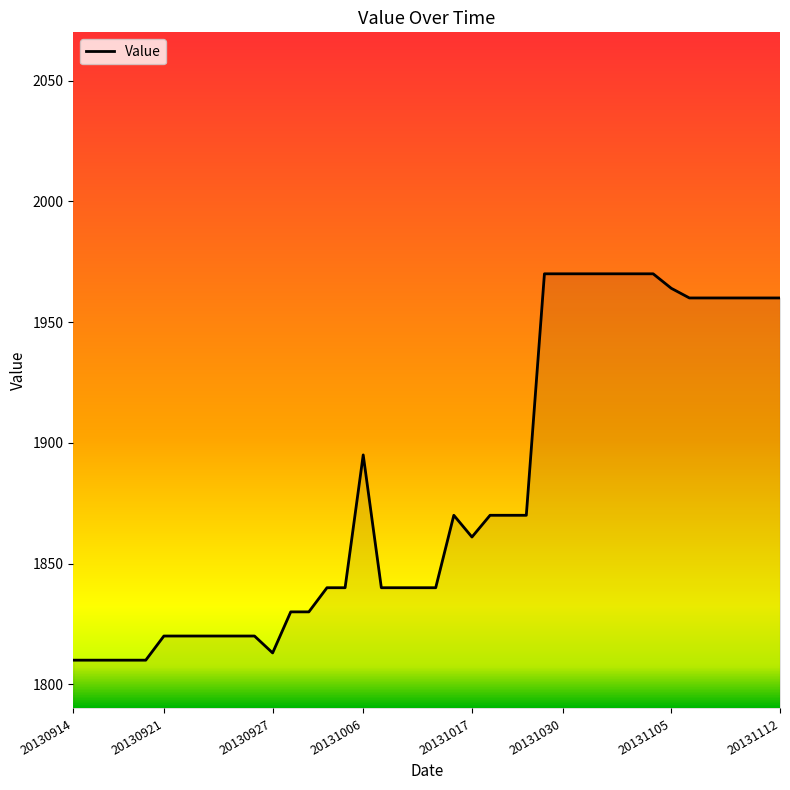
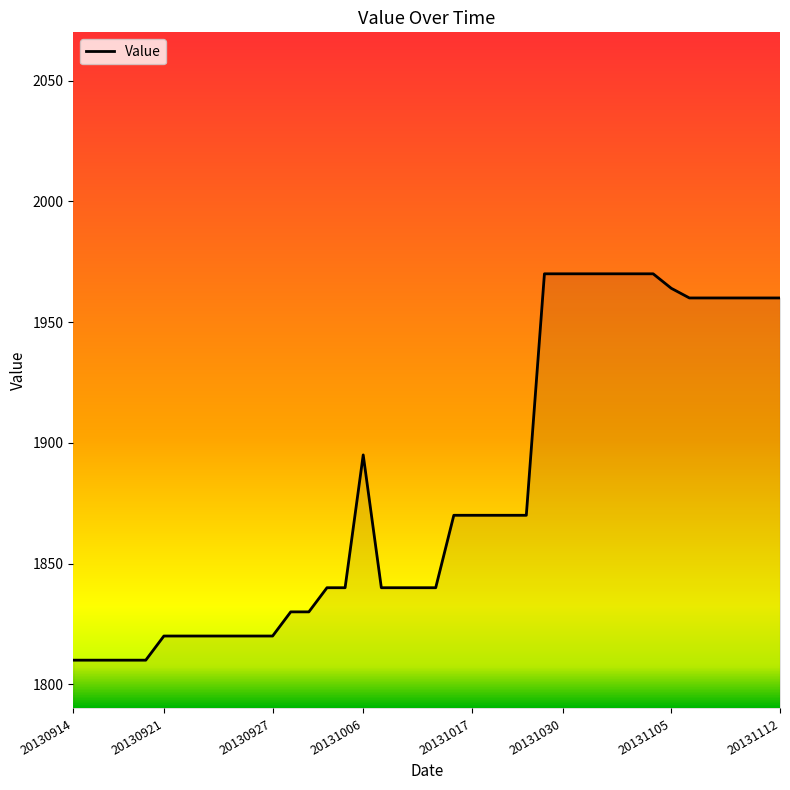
  {
    "20130914": 1810,
-   "20130927": 1813,
+   "20130927": 1820,
    "20131006": 1895,
-   "20131017": 1861,
+   "20131017": 1870,
    "20131030": 1970,
    "20131105": 1964,
    "20131112": 1960
  }
